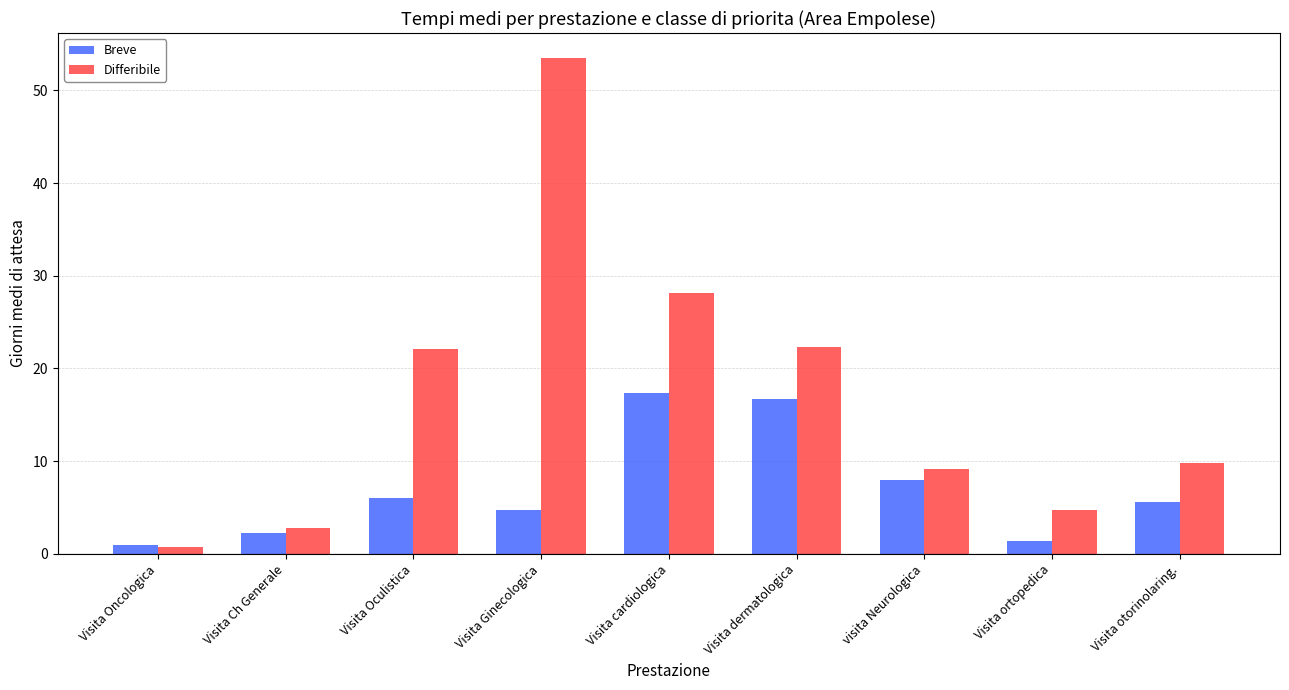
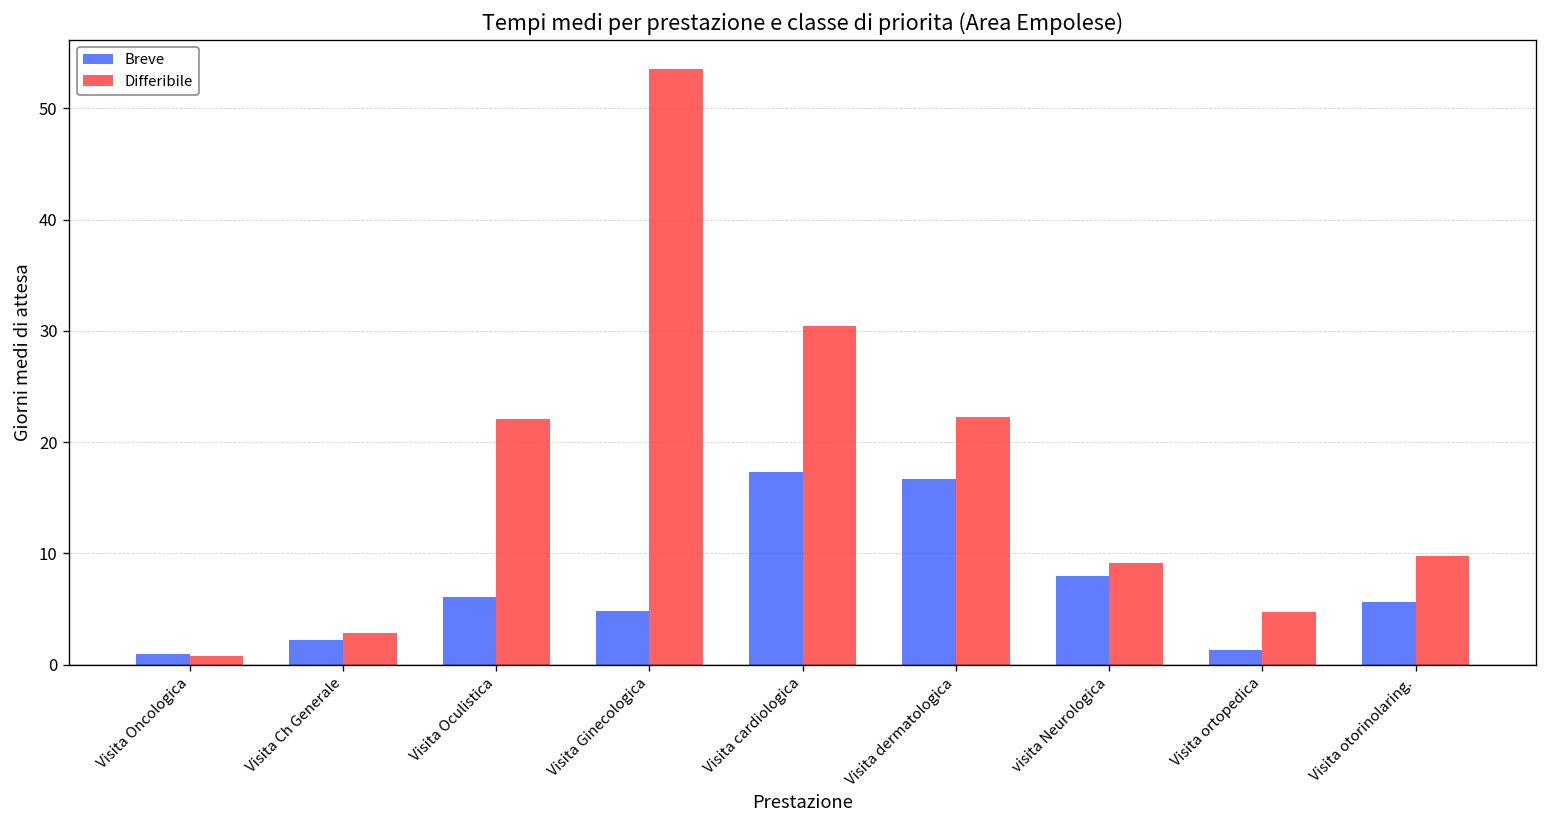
  {
    "Breve": {
      "Visita Oncologica": 1,
      "Visita Ch Generale": 2,
      "Visita Oculistica": 6,
      "Visita Ginecologica": 5,
      "Visita cardiologica": 17,
      "Visita dermatologica": 17,
      "visita Neurologica": 8,
      "Visita ortopedica": 1,
      "Visita otorinolaring.": 6
    },
    "Differibile": {
      "Visita Oncologica": 1,
      "Visita Ch Generale": 3,
      "Visita Oculistica": 22,
      "Visita Ginecologica": 54,
-     "Visita cardiologica": 28,
+     "Visita cardiologica": 30,
      "Visita dermatologica": 22,
      "visita Neurologica": 9,
      "Visita ortopedica": 5,
      "Visita otorinolaring.": 10
    }
  }
